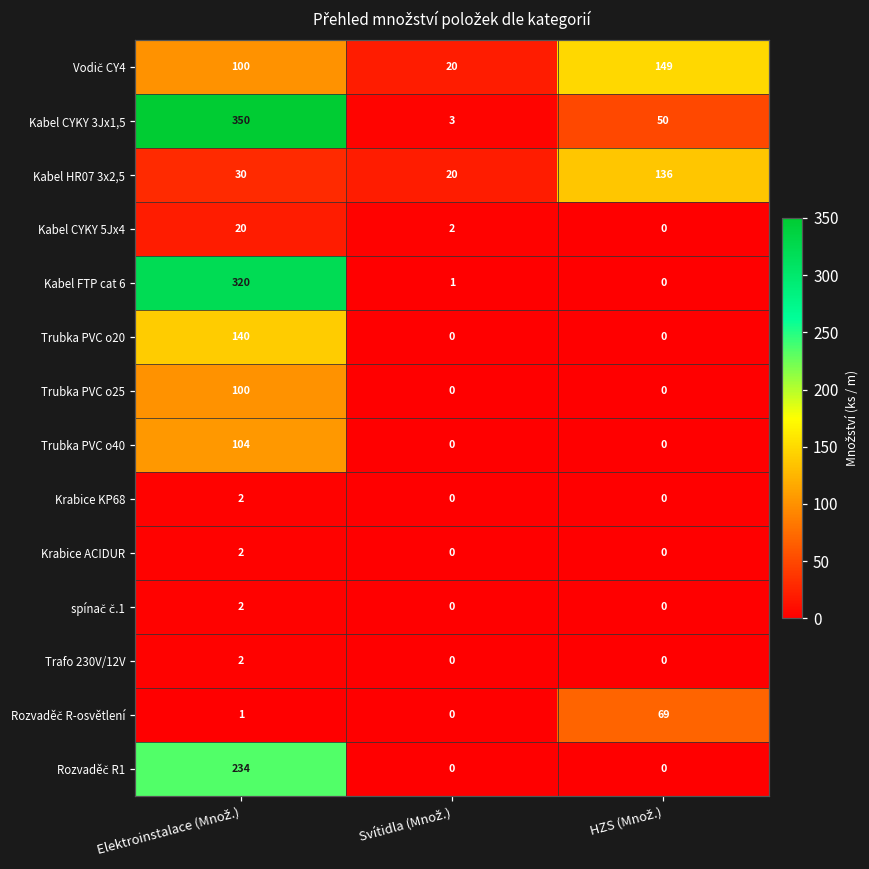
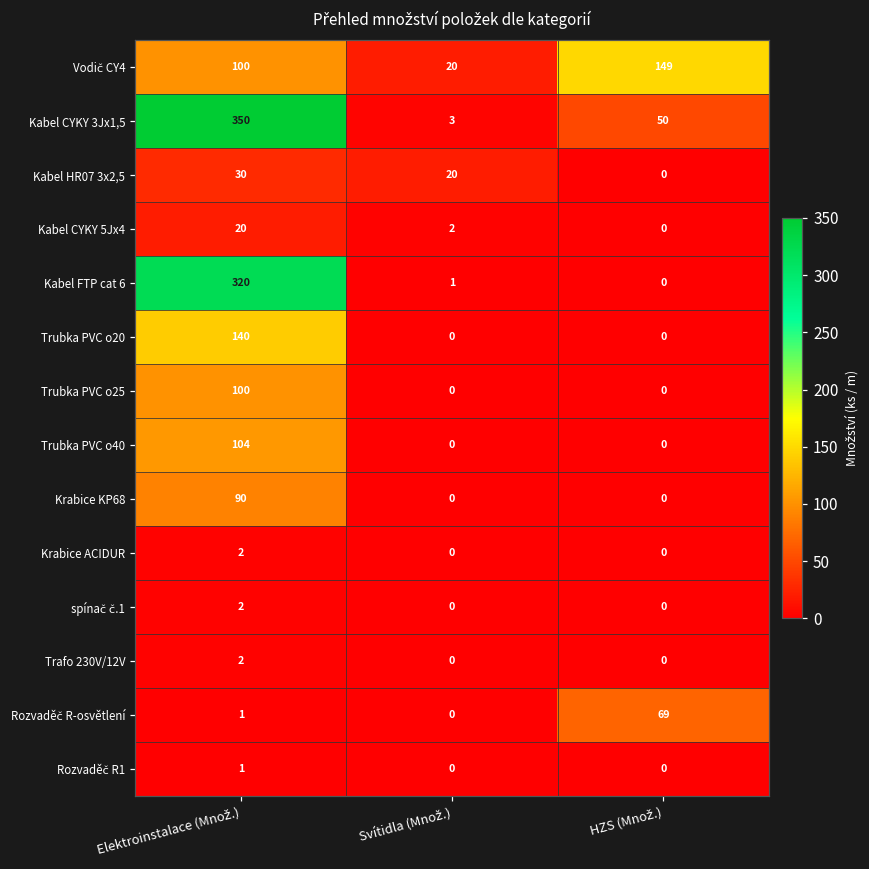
  {
    "Vodič CY4": {
      "Elektroinstalace (Množ.)": 100,
      "Svítidla (Množ.)": 20,
      "HZS (Množ.)": 149
    },
    "Kabel CYKY 3Jx1,5": {
      "Elektroinstalace (Množ.)": 350,
      "Svítidla (Množ.)": 3,
      "HZS (Množ.)": 50
    },
    "Kabel HR07 3x2,5": {
      "Elektroinstalace (Množ.)": 30,
      "Svítidla (Množ.)": 20,
-     "HZS (Množ.)": 136
+     "HZS (Množ.)": 0
    },
    "Kabel CYKY 5Jx4": {
      "Elektroinstalace (Množ.)": 20,
      "Svítidla (Množ.)": 2,
      "HZS (Množ.)": 0
    },
    "Kabel FTP cat 6": {
      "Elektroinstalace (Množ.)": 320,
      "Svítidla (Množ.)": 1,
      "HZS (Množ.)": 0
    },
    "Trubka PVC o20": {
      "Elektroinstalace (Množ.)": 140,
      "Svítidla (Množ.)": 0,
      "HZS (Množ.)": 0
    },
    "Trubka PVC o25": {
      "Elektroinstalace (Množ.)": 100,
      "Svítidla (Množ.)": 0,
      "HZS (Množ.)": 0
    },
    "Trubka PVC o40": {
      "Elektroinstalace (Množ.)": 104,
      "Svítidla (Množ.)": 0,
      "HZS (Množ.)": 0
    },
    "Krabice KP68": {
-     "Elektroinstalace (Množ.)": 2,
+     "Elektroinstalace (Množ.)": 90,
      "Svítidla (Množ.)": 0,
      "HZS (Množ.)": 0
    },
    "Krabice ACIDUR": {
      "Elektroinstalace (Množ.)": 2,
      "Svítidla (Množ.)": 0,
      "HZS (Množ.)": 0
    },
    "spínač č.1": {
      "Elektroinstalace (Množ.)": 2,
      "Svítidla (Množ.)": 0,
      "HZS (Množ.)": 0
    },
    "Trafo 230V/12V": {
      "Elektroinstalace (Množ.)": 2,
      "Svítidla (Množ.)": 0,
      "HZS (Množ.)": 0
    },
    "Rozvaděč R-osvětlení": {
      "Elektroinstalace (Množ.)": 1,
      "Svítidla (Množ.)": 0,
      "HZS (Množ.)": 69
    },
    "Rozvaděč R1": {
-     "Elektroinstalace (Množ.)": 234,
+     "Elektroinstalace (Množ.)": 1,
      "Svítidla (Množ.)": 0,
      "HZS (Množ.)": 0
    }
  }
